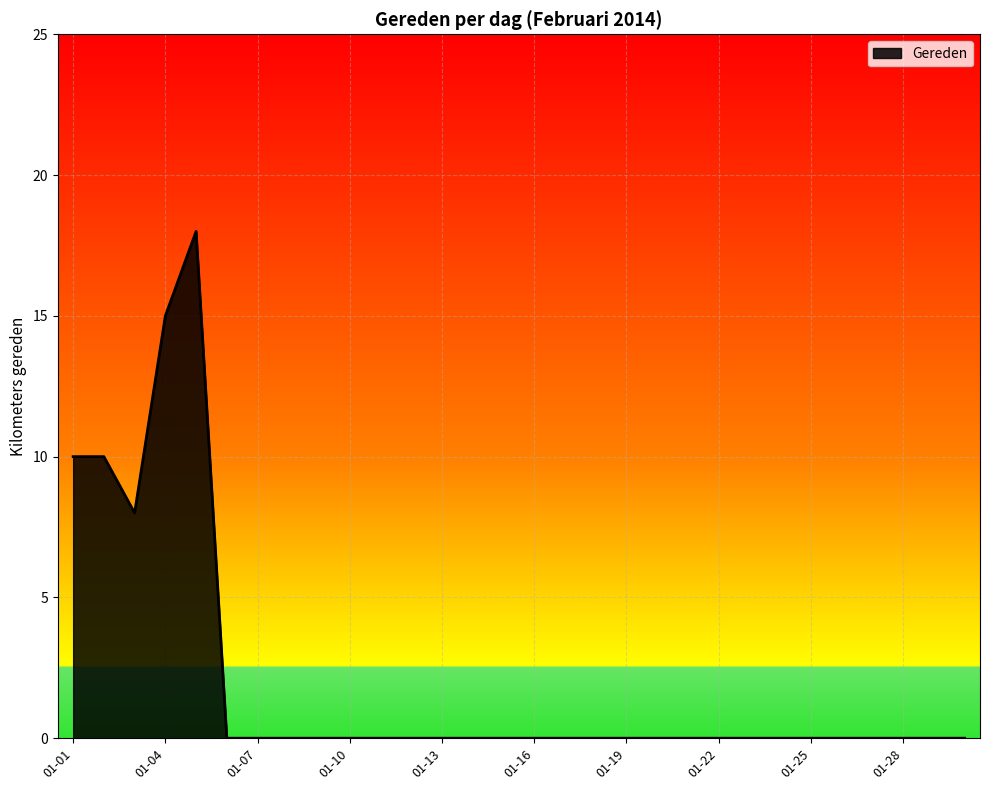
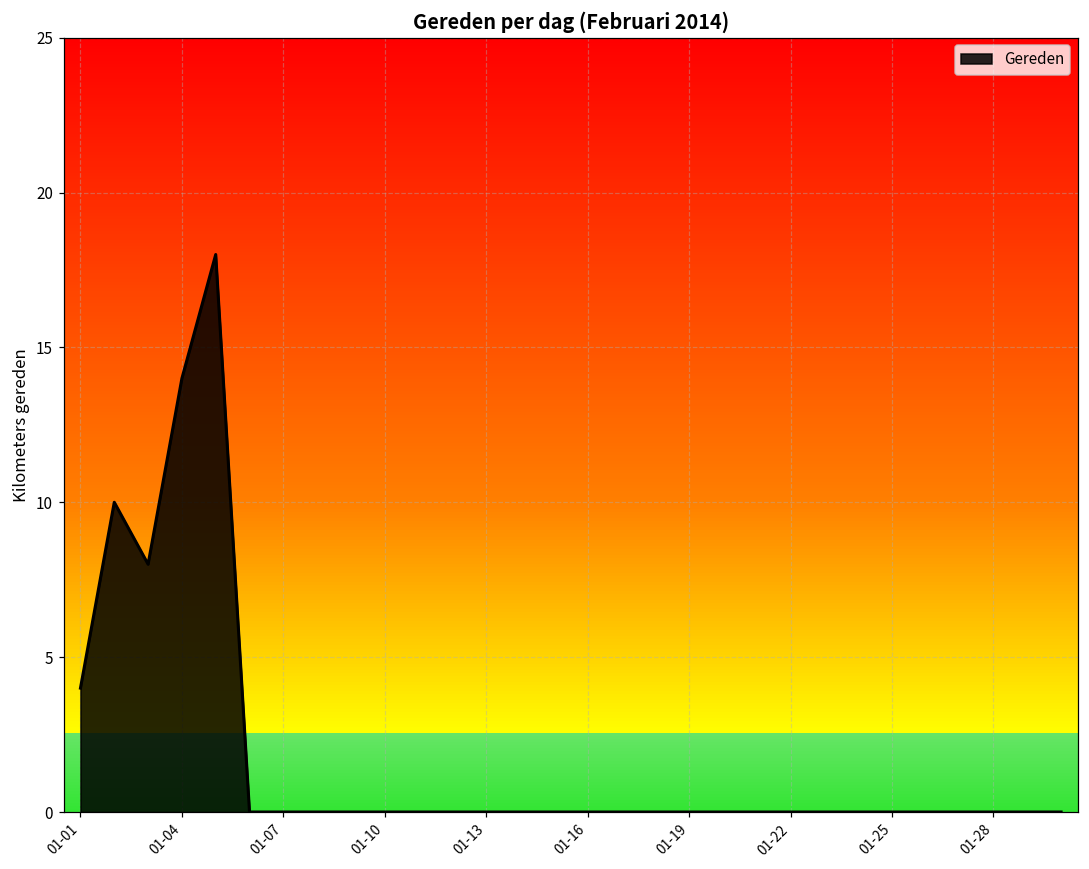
  {
-   "01-01": 10,
-   "01-04": 15,
+   "01-01": 4,
+   "01-04": 14,
    "01-07": 0,
    "01-10": 0,
    "01-13": 0,
    "01-16": 0,
    "01-19": 0,
    "01-22": 0,
    "01-25": 0,
    "01-28": 0
  }
